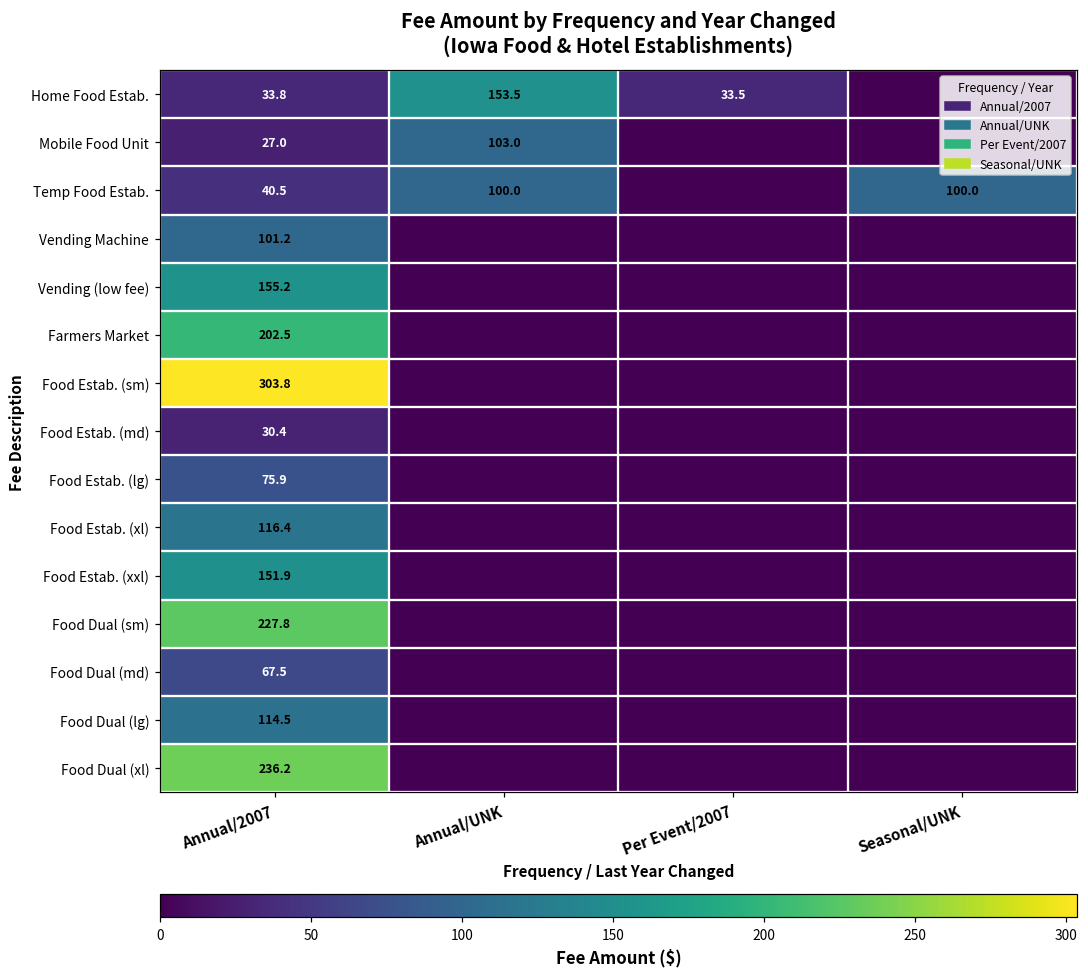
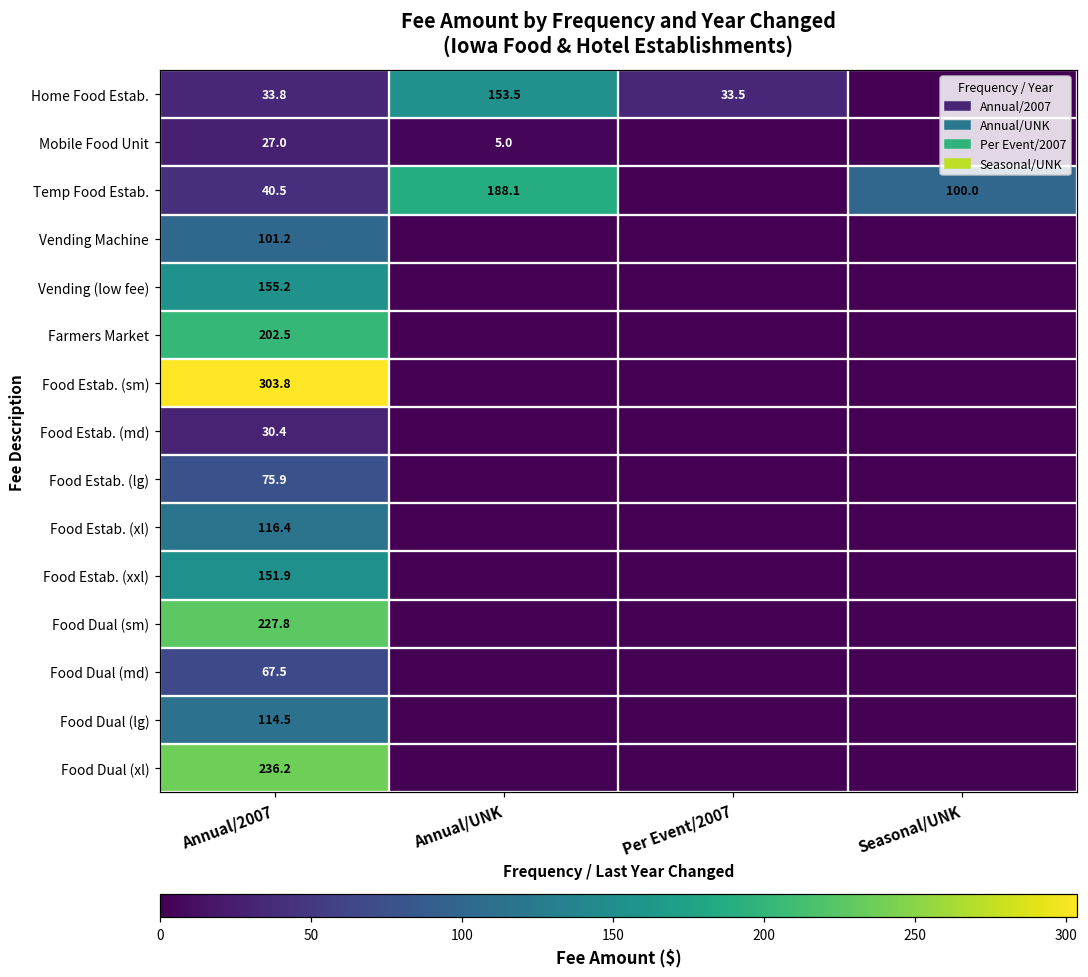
  {
    "Home Food Estab.": {
      "Annual/2007": 33.8,
      "Annual/UNK": 153.5,
      "Per Event/2007": 33.5
    },
    "Mobile Food Unit": {
      "Annual/2007": 27.0,
-     "Annual/UNK": 103.0
+     "Annual/UNK": 5.0
    },
    "Temp Food Estab.": {
      "Annual/2007": 40.5,
-     "Annual/UNK": 100.0,
+     "Annual/UNK": 188.1,
      "Seasonal/UNK": 100.0
    },
    "Vending Machine": {
      "Annual/2007": 101.2
    },
    "Vending (low fee)": {
      "Annual/2007": 155.2
    },
    "Farmers Market": {
      "Annual/2007": 202.5
    },
    "Food Estab. (sm)": {
      "Annual/2007": 303.8
    },
    "Food Estab. (md)": {
      "Annual/2007": 30.4
    },
    "Food Estab. (lg)": {
      "Annual/2007": 75.9
    },
    "Food Estab. (xl)": {
      "Annual/2007": 116.4
    },
    "Food Estab. (xxl)": {
      "Annual/2007": 151.9
    },
    "Food Dual (sm)": {
      "Annual/2007": 227.8
    },
    "Food Dual (md)": {
      "Annual/2007": 67.5
    },
    "Food Dual (lg)": {
      "Annual/2007": 114.5
    },
    "Food Dual (xl)": {
      "Annual/2007": 236.2
    }
  }
